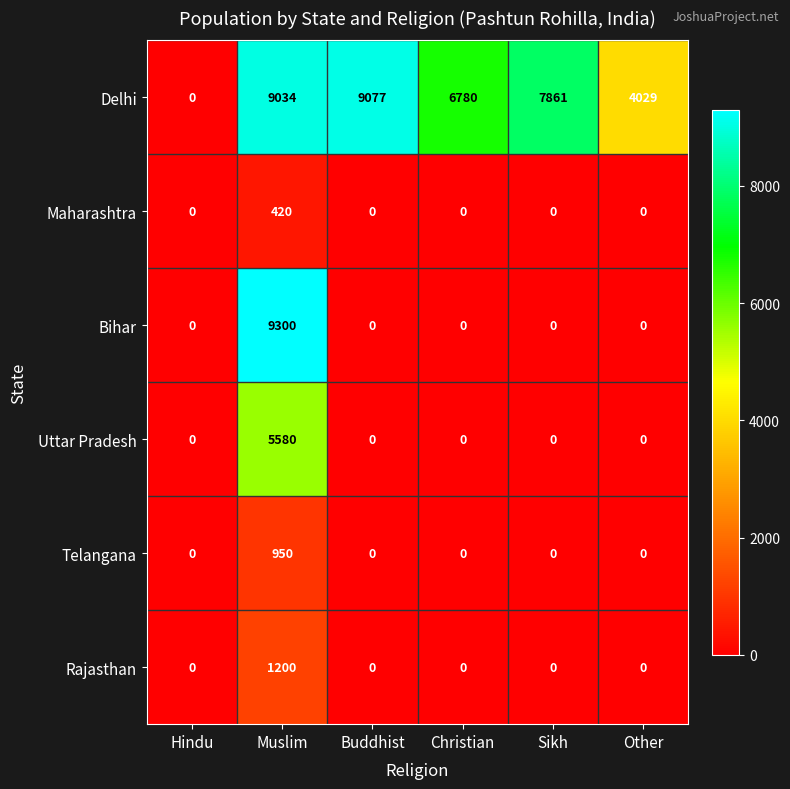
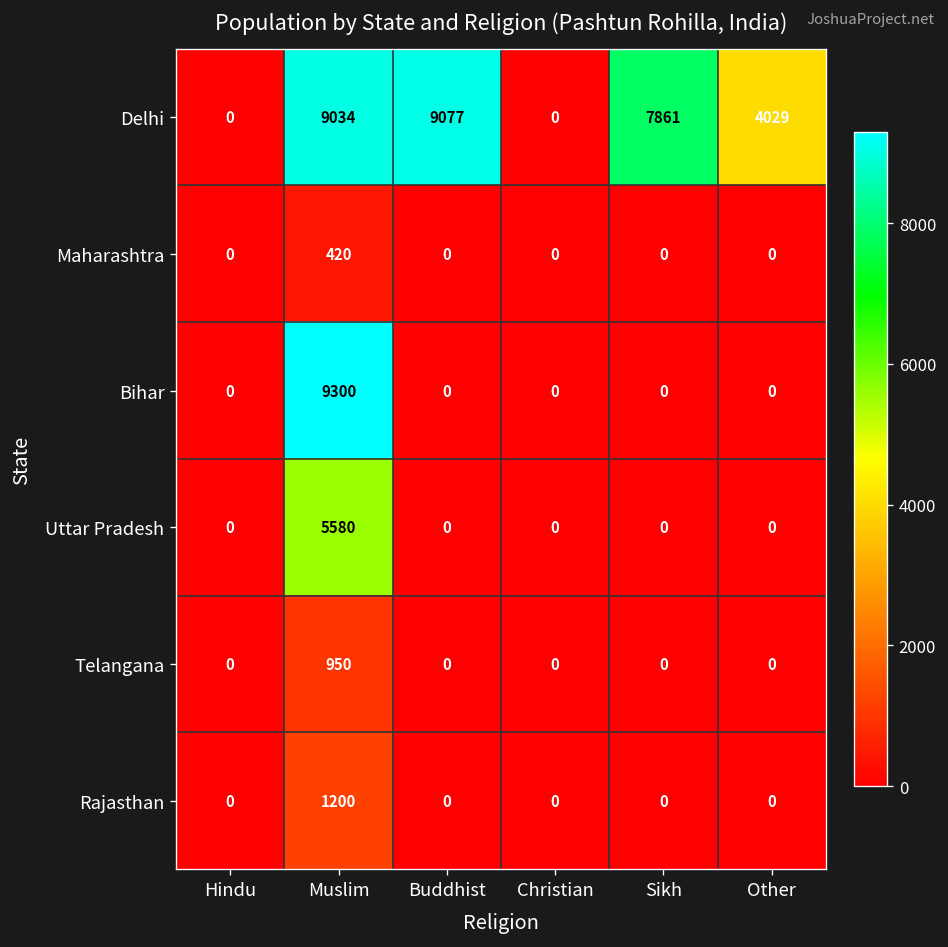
  {
    "Delhi": {
      "Hindu": 0,
      "Muslim": 9034,
      "Buddhist": 9077,
-     "Christian": 6780,
+     "Christian": 0,
      "Sikh": 7861,
      "Other": 4029
    },
    "Maharashtra": {
      "Hindu": 0,
      "Muslim": 420,
      "Buddhist": 0,
      "Christian": 0,
      "Sikh": 0,
      "Other": 0
    },
    "Bihar": {
      "Hindu": 0,
      "Muslim": 9300,
      "Buddhist": 0,
      "Christian": 0,
      "Sikh": 0,
      "Other": 0
    },
    "Uttar Pradesh": {
      "Hindu": 0,
      "Muslim": 5580,
      "Buddhist": 0,
      "Christian": 0,
      "Sikh": 0,
      "Other": 0
    },
    "Telangana": {
      "Hindu": 0,
      "Muslim": 950,
      "Buddhist": 0,
      "Christian": 0,
      "Sikh": 0,
      "Other": 0
    },
    "Rajasthan": {
      "Hindu": 0,
      "Muslim": 1200,
      "Buddhist": 0,
      "Christian": 0,
      "Sikh": 0,
      "Other": 0
    }
  }
